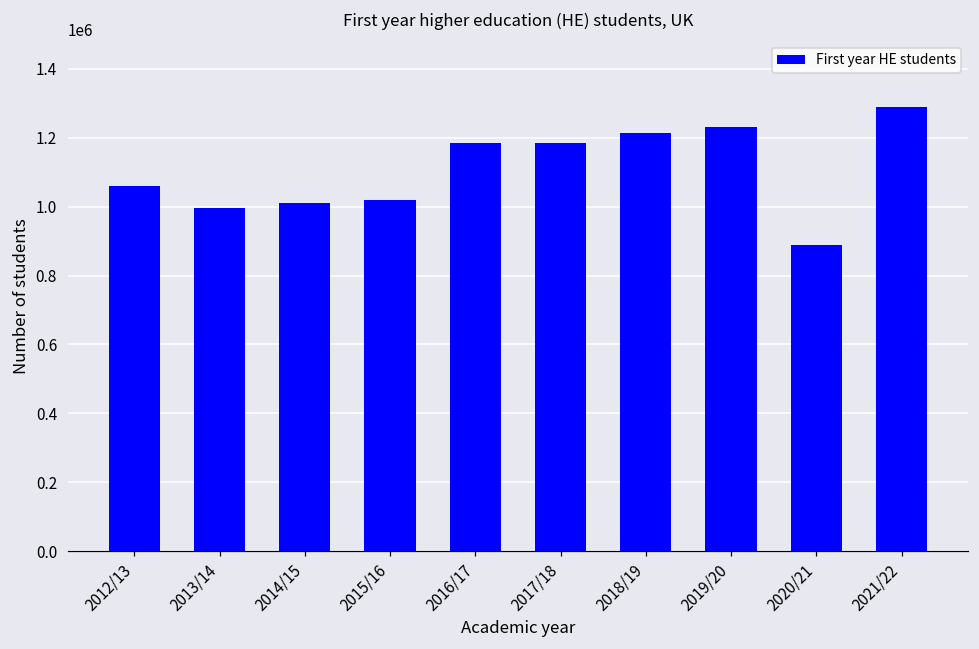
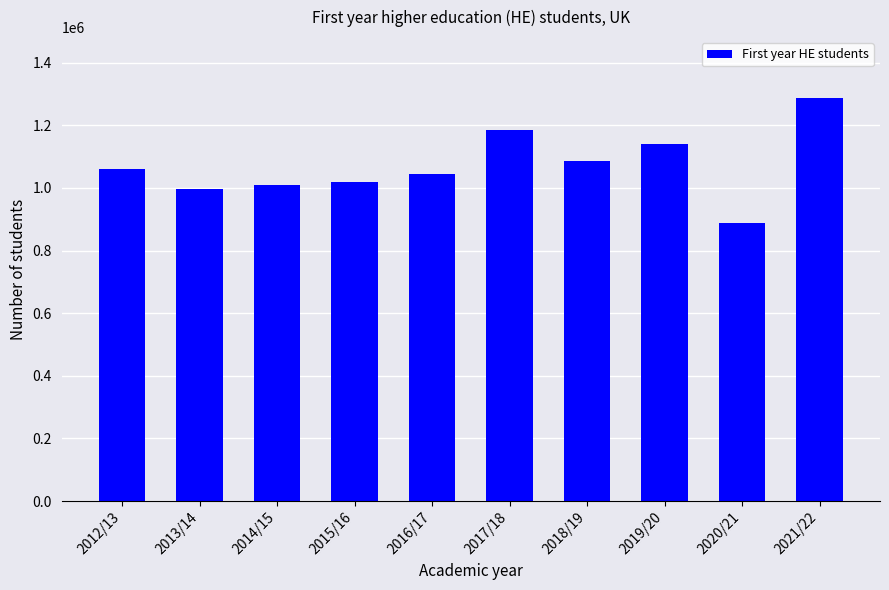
  {
    "2012/13": 1060000,
    "2013/14": 1000000,
    "2014/15": 1010000,
    "2015/16": 1020000,
-   "2016/17": 1190000,
+   "2016/17": 1040000,
    "2017/18": 1190000,
-   "2018/19": 1210000,
-   "2019/20": 1230000,
+   "2018/19": 1090000,
+   "2019/20": 1140000,
    "2020/21": 890000,
    "2021/22": 1290000
  }
